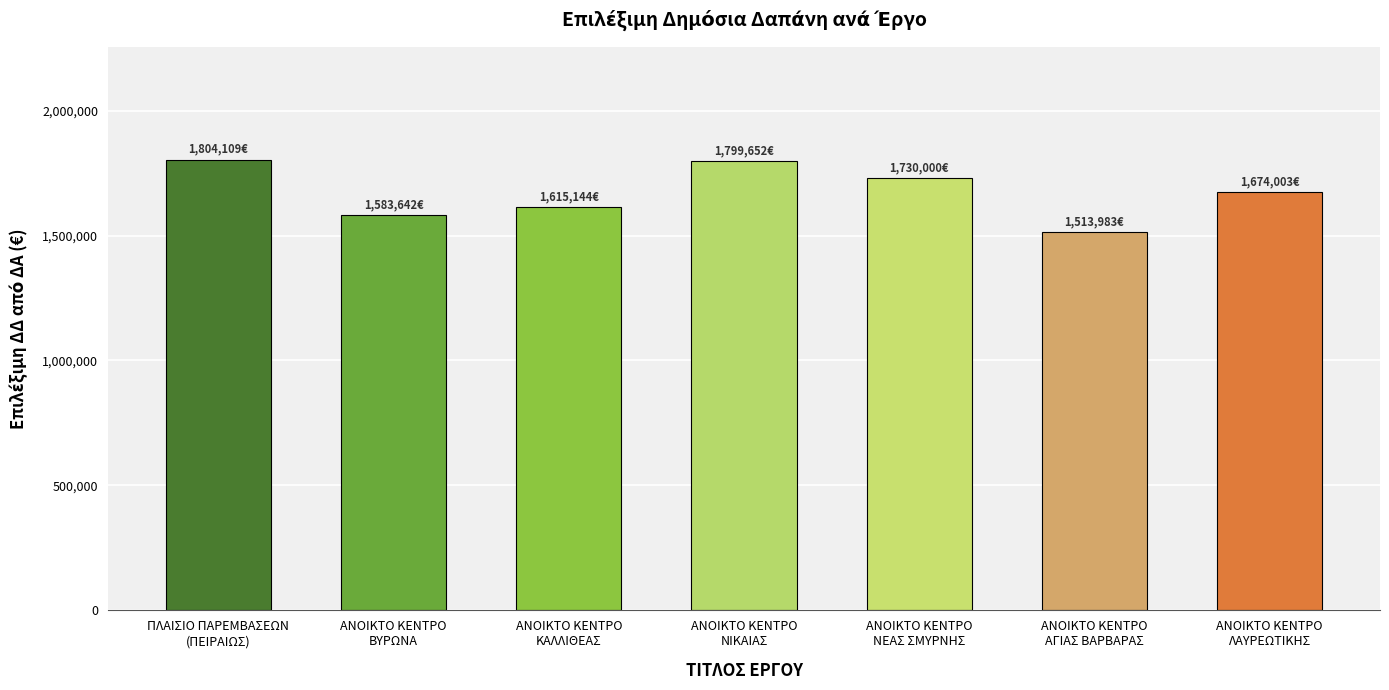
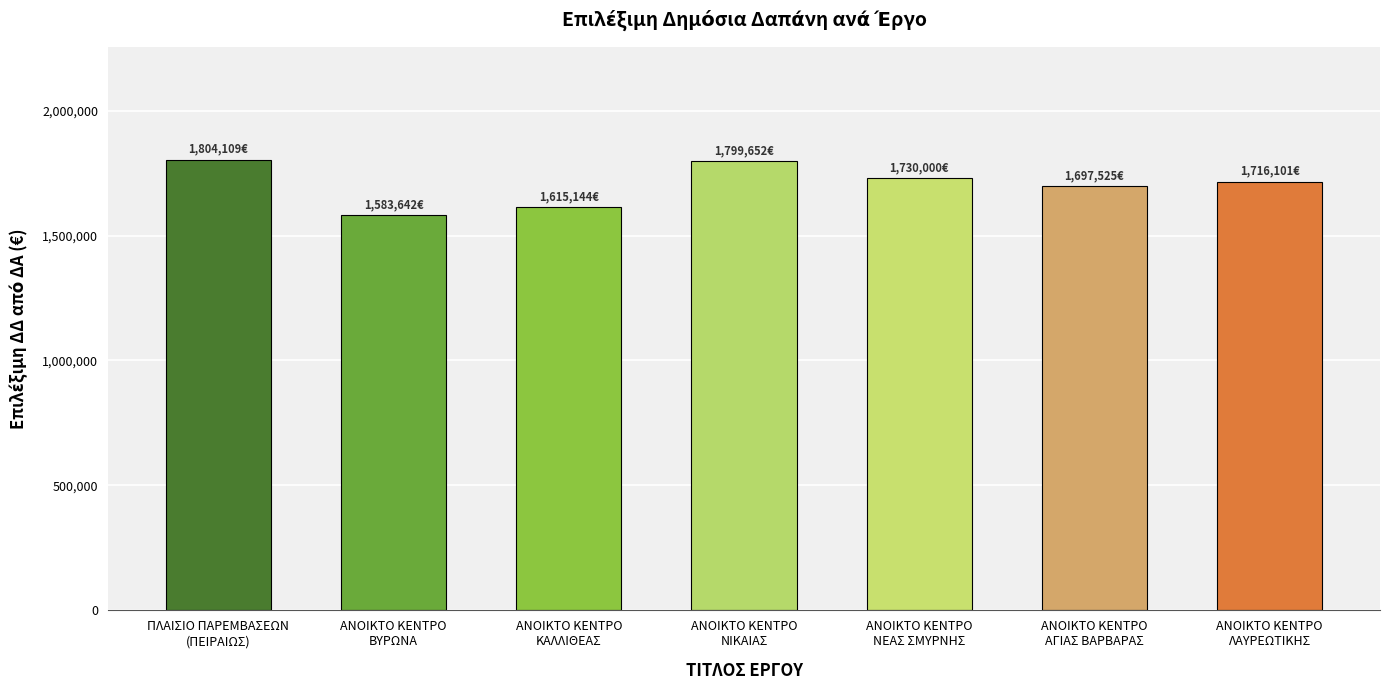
  {
    "ΠΛΑΙΣΙΟ ΠΑΡΕΜΒΑΣΕΩΝ (ΠΕΙΡΑΙΩΣ)": "1,804,109€",
    "ΑΝΟΙΚΤΟ ΚΕΝΤΡΟ ΒΥΡΩΝΑ": "1,583,642€",
    "ΑΝΟΙΚΤΟ ΚΕΝΤΡΟ ΚΑΛΛΙΘΕΑΣ": "1,615,144€",
    "ΑΝΟΙΚΤΟ ΚΕΝΤΡΟ ΝΙΚΑΙΑΣ": "1,799,652€",
    "ΑΝΟΙΚΤΟ ΚΕΝΤΡΟ ΝΕΑΣ ΣΜΥΡΝΗΣ": "1,730,000€",
-   "ΑΝΟΙΚΤΟ ΚΕΝΤΡΟ ΑΓΙΑΣ ΒΑΡΒΑΡΑΣ": "1,513,983€",
-   "ΑΝΟΙΚΤΟ ΚΕΝΤΡΟ ΛΑΥΡΕΩΤΙΚΗΣ": "1,674,003€"
+   "ΑΝΟΙΚΤΟ ΚΕΝΤΡΟ ΑΓΙΑΣ ΒΑΡΒΑΡΑΣ": "1,697,525€",
+   "ΑΝΟΙΚΤΟ ΚΕΝΤΡΟ ΛΑΥΡΕΩΤΙΚΗΣ": "1,716,101€"
  }
